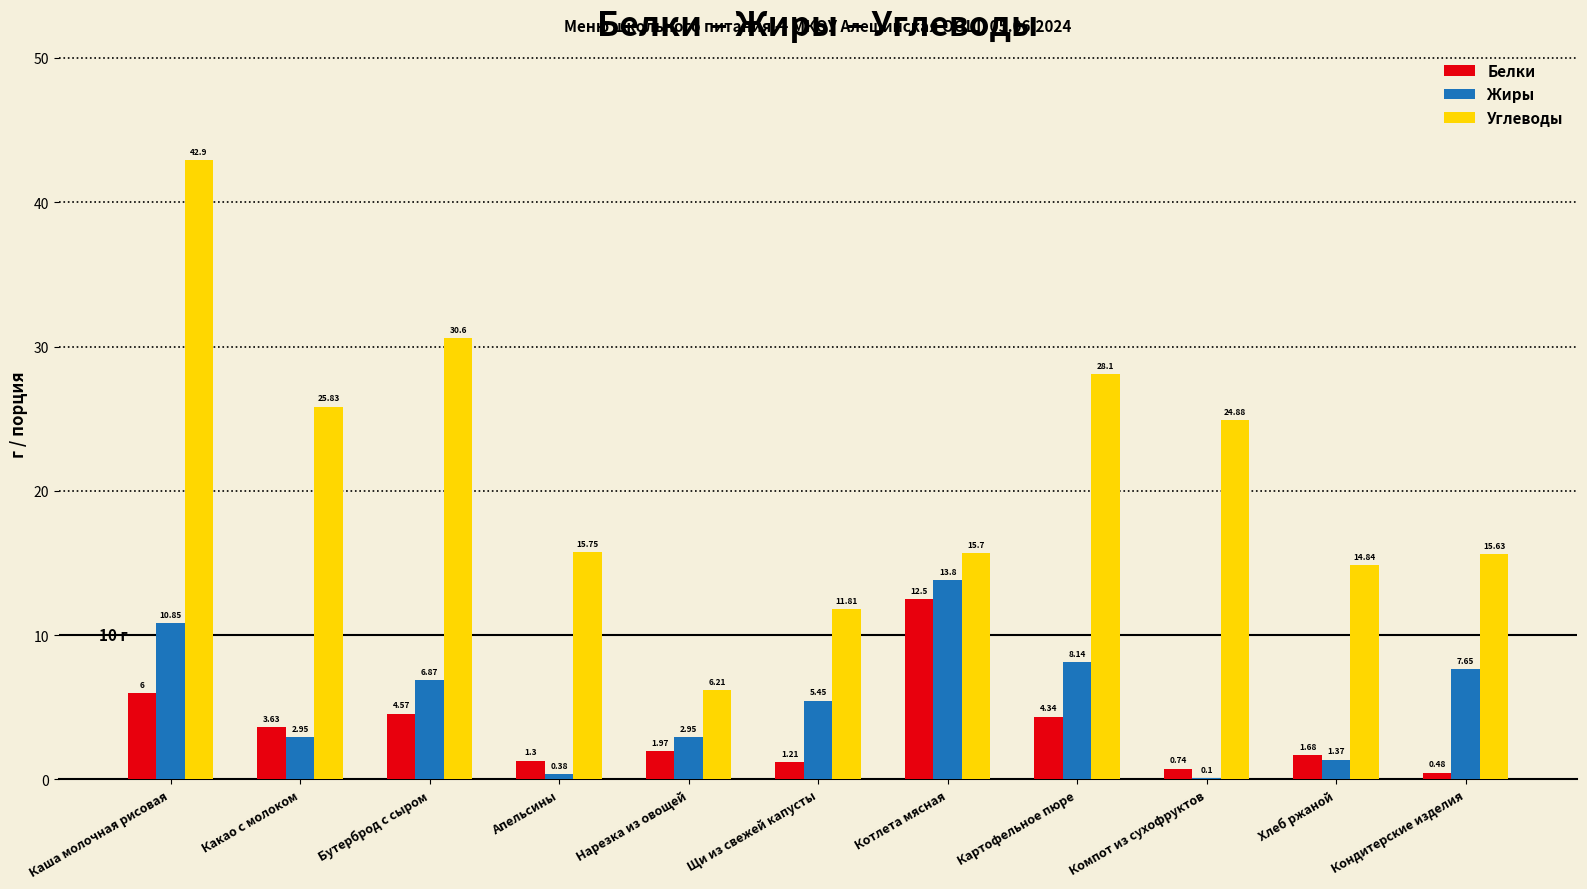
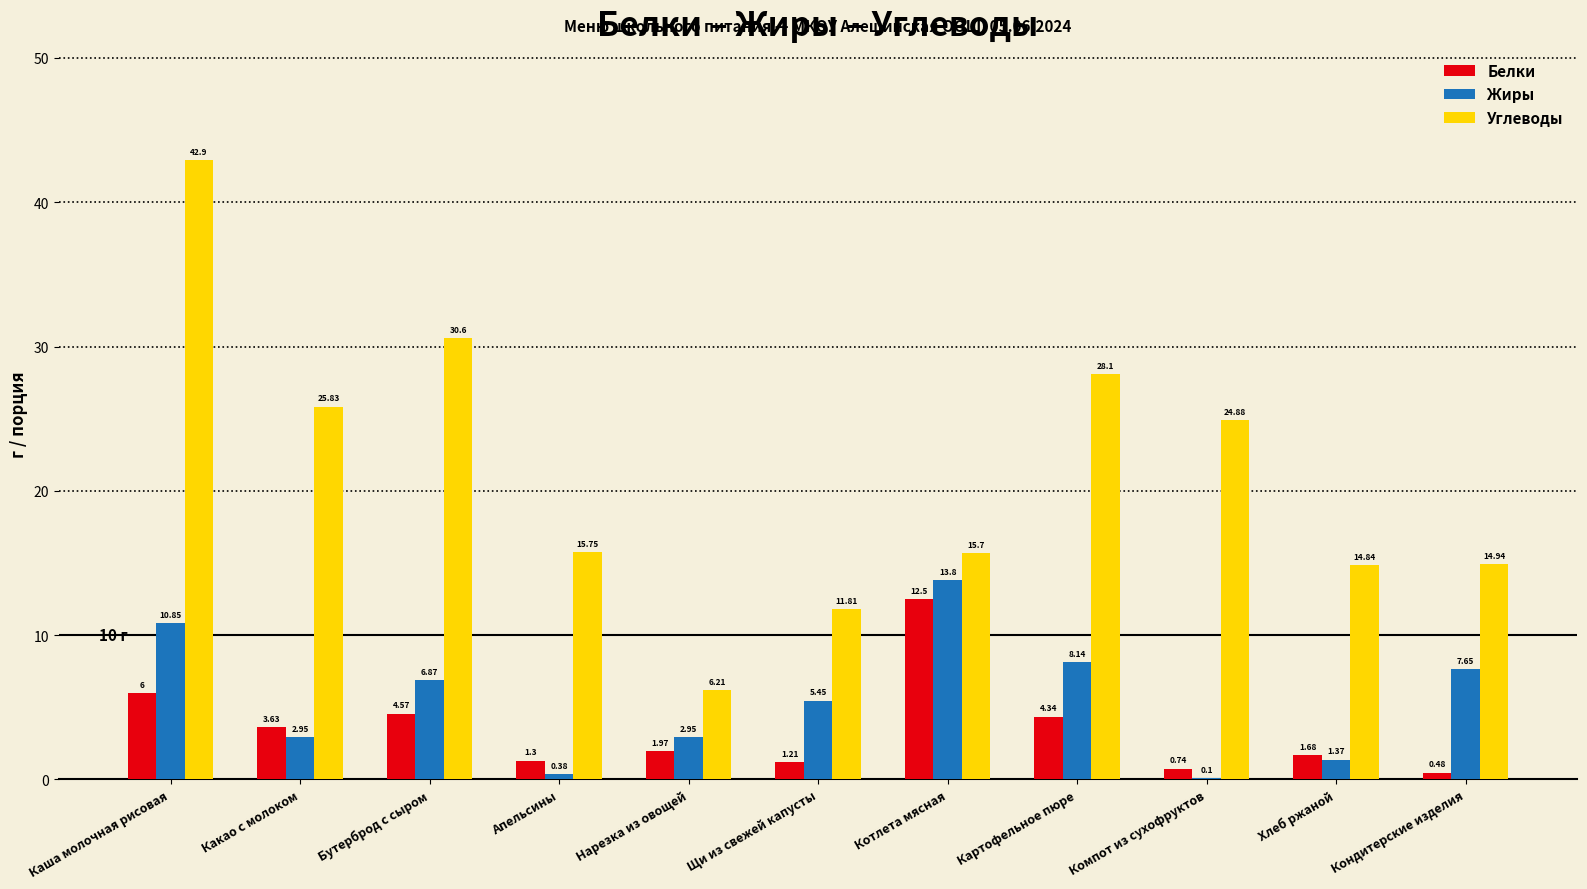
  {
    "Белки": {
      "Каша молочная рисовая": 6,
      "Какао с молоком": 3.63,
      "Бутерброд с сыром": 4.57,
      "Апельсины": 1.3,
      "Нарезка из овощей": 1.97,
      "Щи из свежей капусты": 1.21,
      "Котлета мясная": 12.5,
      "Картофельное пюре": 4.34,
      "Компот из сухофруктов": 0.74,
      "Хлеб ржаной": 1.68,
      "Кондитерские изделия": 0.48
    },
    "Жиры": {
      "Каша молочная рисовая": 10.85,
      "Какао с молоком": 2.95,
      "Бутерброд с сыром": 6.87,
      "Апельсины": 0.38,
      "Нарезка из овощей": 2.95,
      "Щи из свежей капусты": 5.45,
      "Котлета мясная": 13.8,
      "Картофельное пюре": 8.14,
      "Компот из сухофруктов": 0.1,
      "Хлеб ржаной": 1.37,
      "Кондитерские изделия": 7.65
    },
    "Углеводы": {
      "Каша молочная рисовая": 42.9,
      "Какао с молоком": 25.83,
      "Бутерброд с сыром": 30.6,
      "Апельсины": 15.75,
      "Нарезка из овощей": 6.21,
      "Щи из свежей капусты": 11.81,
      "Котлета мясная": 15.7,
      "Картофельное пюре": 28.1,
      "Компот из сухофруктов": 24.88,
      "Хлеб ржаной": 14.84,
-     "Кондитерские изделия": 15.63
+     "Кондитерские изделия": 14.94
    }
  }
